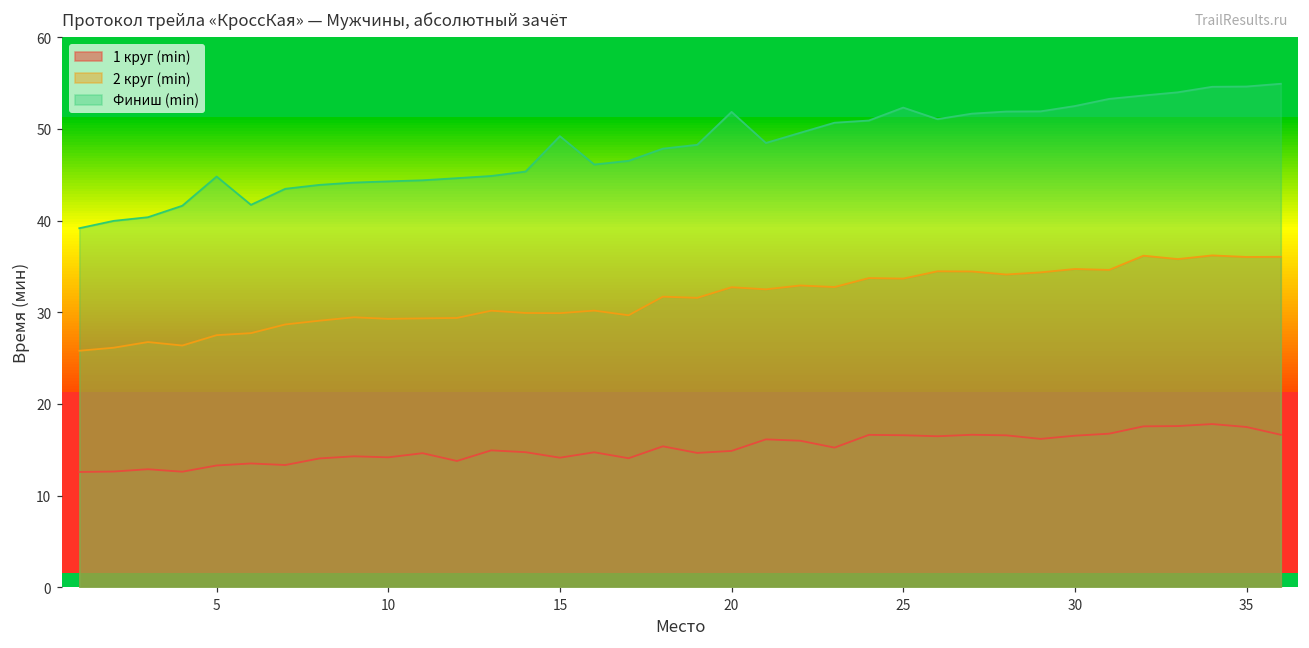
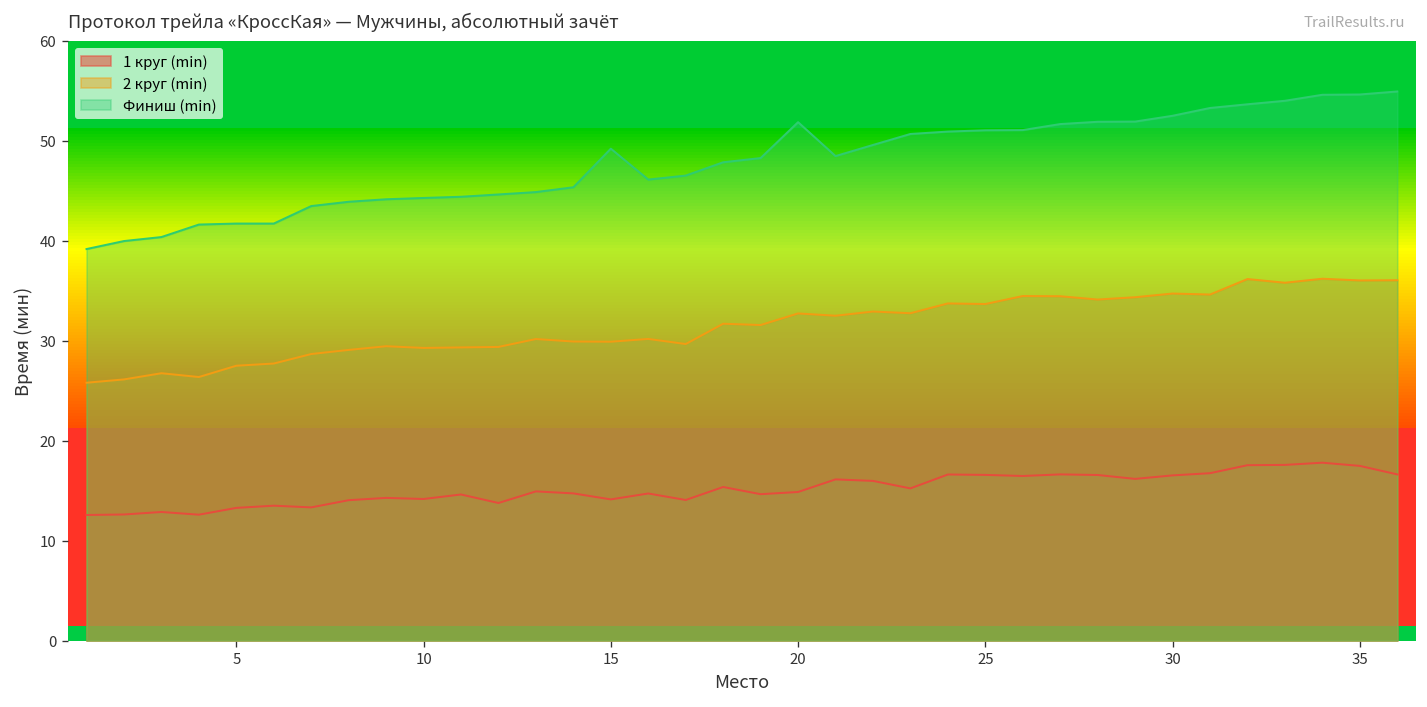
  {
    "Финиш (min)": {
-     "5": 45,
+     "5": 42,
      "10": 44,
      "15": 49,
      "20": 52,
-     "25": 52,
+     "25": 51,
      "30": 53,
      "35": 55
    }
  }
